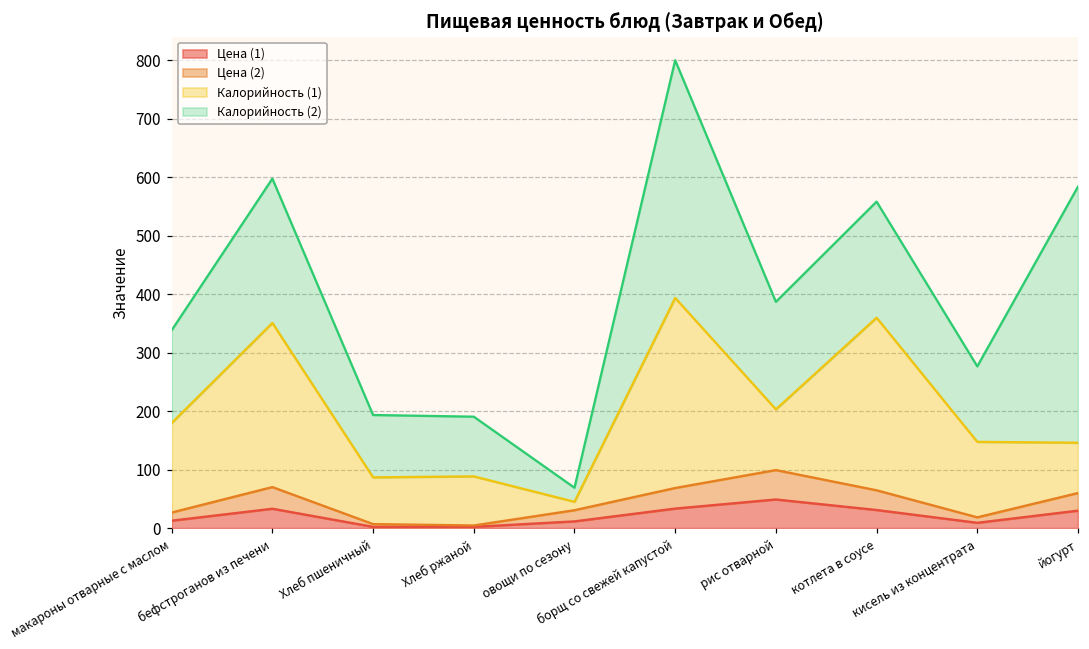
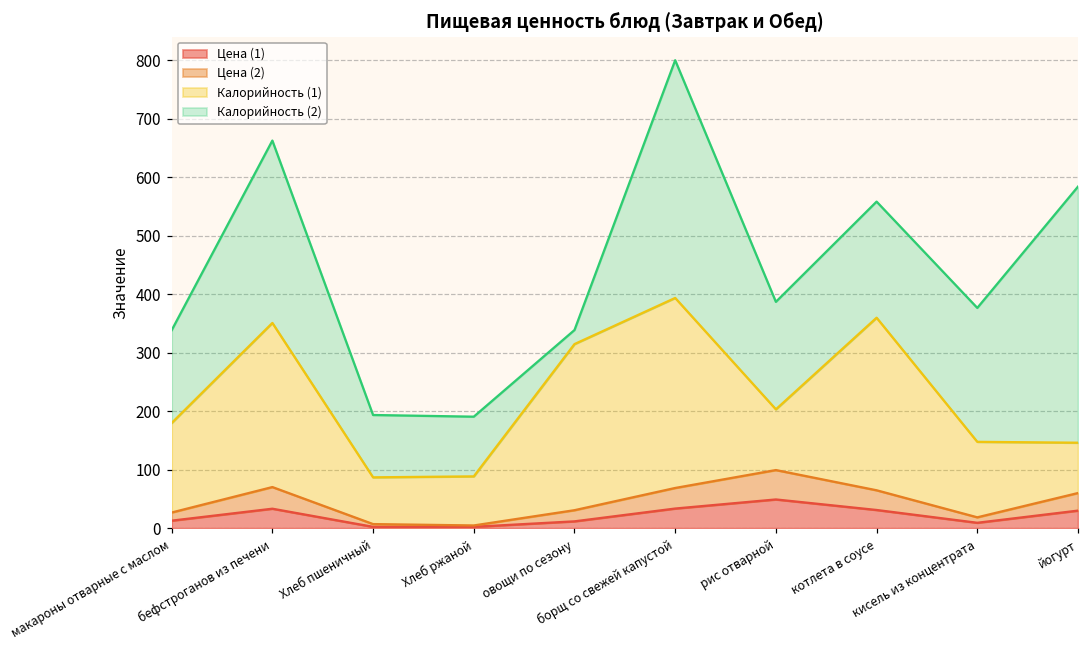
  {
    "Калорийность (1)": {
      "макароны отварные с маслом": 150,
      "бефстроганов из печени": 280,
      "Хлеб пшеничный": 80,
      "Хлеб ржаной": 80,
-     "овощи по сезону": 10,
+     "овощи по сезону": 280,
      "борщ со свежей капустой": 320,
      "рис отварной": 100,
      "котлета в соусе": 290,
      "кисель из концентрата": 130,
      "йогурт": 90
    },
    "Калорийность (2)": {
      "макароны отварные с маслом": 160,
-     "бефстроганов из печени": 250,
+     "бефстроганов из печени": 310,
      "Хлеб пшеничный": 110,
      "Хлеб ржаной": 100,
      "овощи по сезону": 20,
      "борщ со свежей капустой": 410,
      "рис отварной": 180,
      "котлета в соусе": 200,
-     "кисель из концентрата": 130,
+     "кисель из концентрата": 230,
      "йогурт": 440
    }
  }
